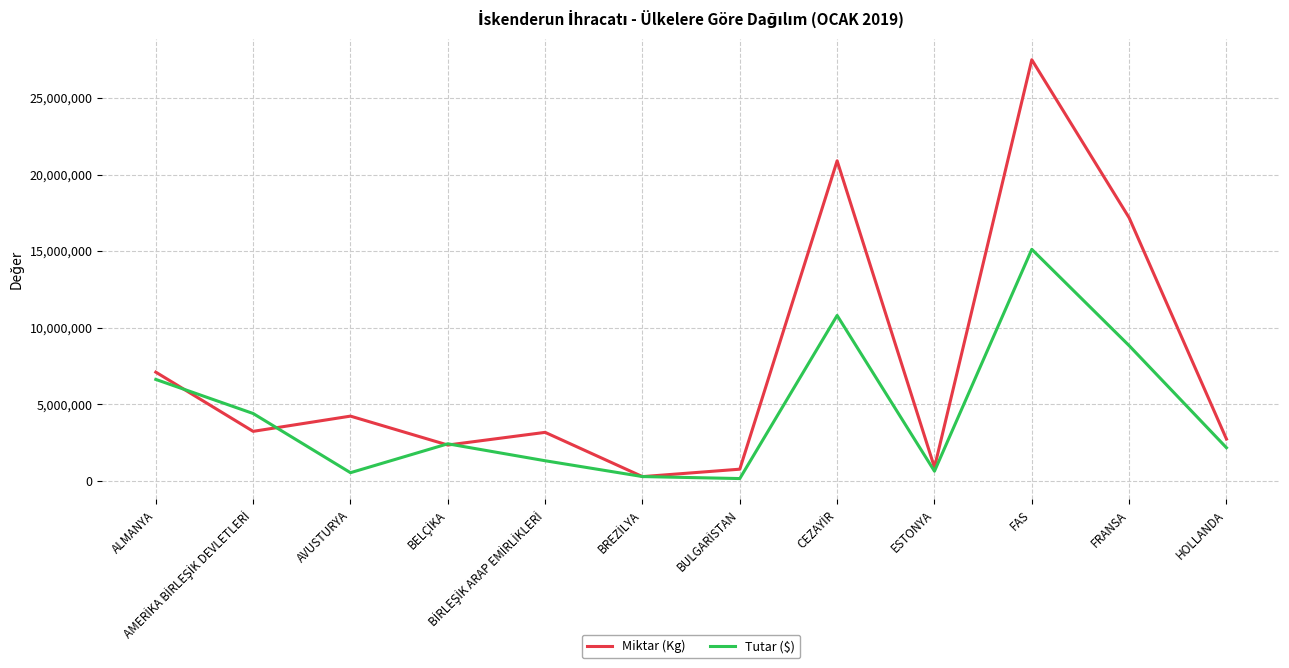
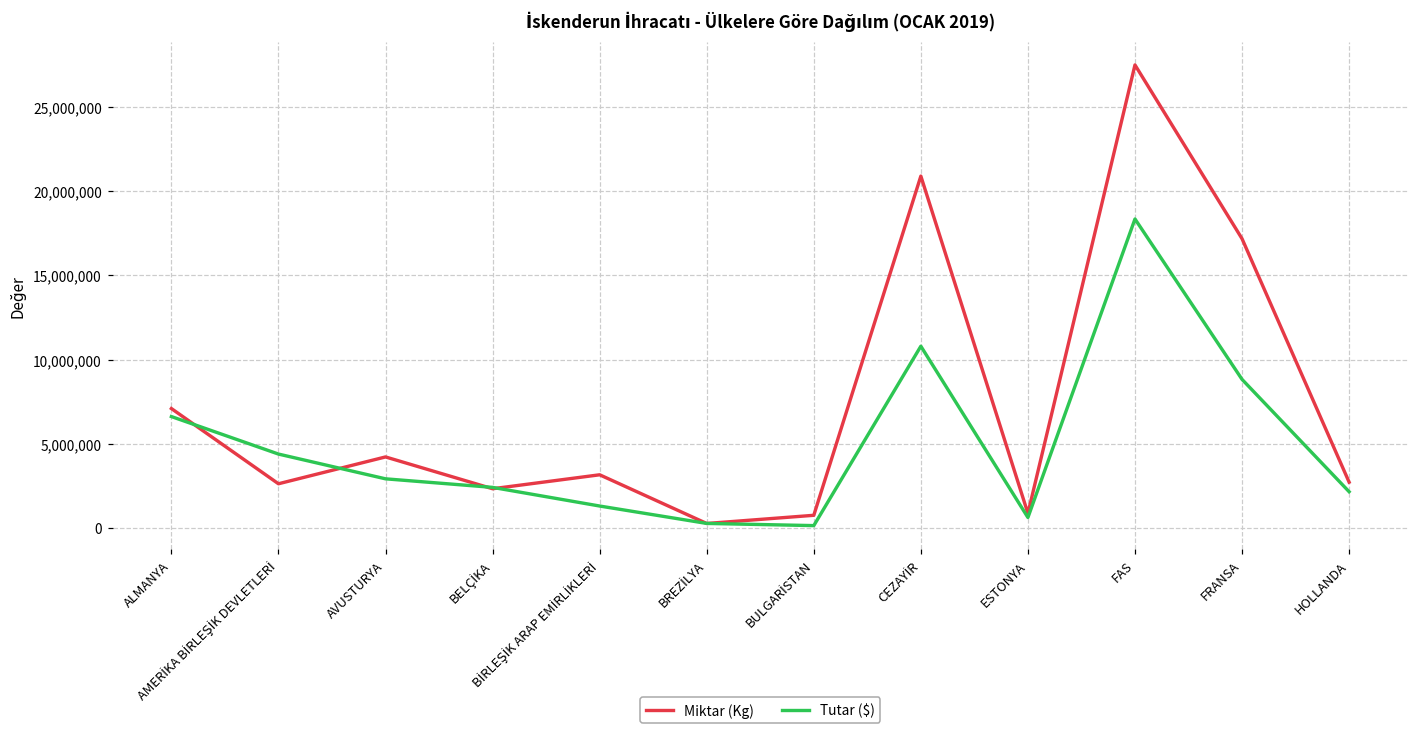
  {
    "Miktar (Kg)": {
      "ALMANYA": "7,100,000",
-     "AMERİKA BİRLEŞİK DEVLETLERİ": "3,200,000",
+     "AMERİKA BİRLEŞİK DEVLETLERİ": "2,600,000",
      "AVUSTURYA": "4,200,000",
      "BİRLEŞİK ARAP EMİRLİKLERİ": "3,200,000",
      "BULGARİSTAN": "700,000",
      "CEZAYİR": "20,900,000",
      "ESTONYA": "900,000",
      "FAS": "27,500,000",
      "FRANSA": "17,200,000",
      "HOLLANDA": "2,700,000"
    },
    "Tutar ($)": {
      "ALMANYA": "6,600,000",
      "AMERİKA BİRLEŞİK DEVLETLERİ": "4,400,000",
-     "AVUSTURYA": "500,000",
+     "AVUSTURYA": "2,900,000",
      "BİRLEŞİK ARAP EMİRLİKLERİ": "1,300,000",
      "BULGARİSTAN": "100,000",
      "CEZAYİR": "10,800,000",
      "ESTONYA": "600,000",
-     "FAS": "15,100,000",
+     "FAS": "18,300,000",
      "FRANSA": "8,800,000",
      "HOLLANDA": "2,100,000"
    }
  }
